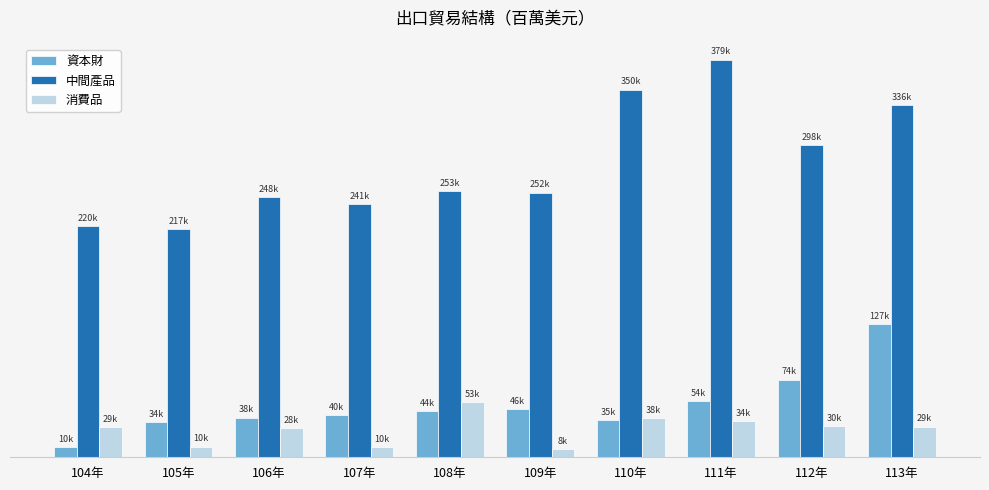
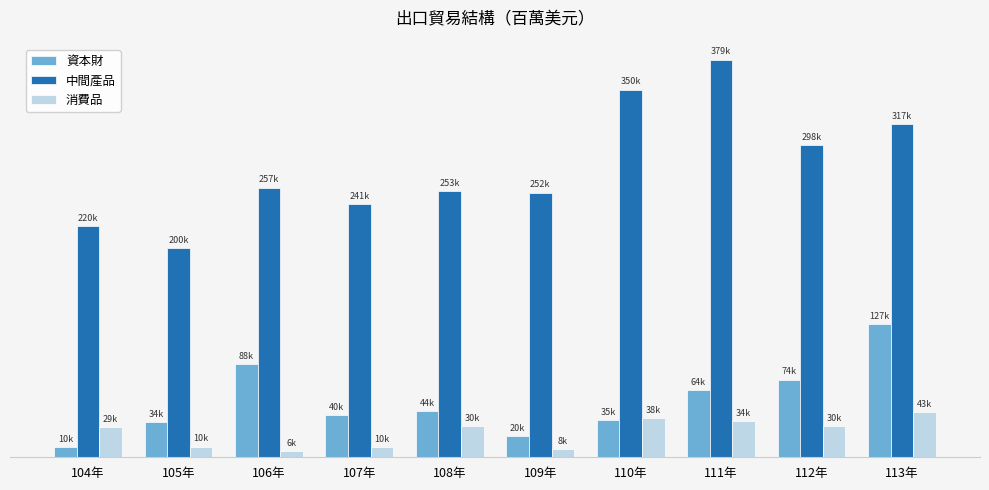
  {
    "資本財": {
      "104年": "10k",
      "105年": "34k",
-     "106年": "38k",
+     "106年": "88k",
      "107年": "40k",
      "108年": "44k",
-     "109年": "46k",
+     "109年": "20k",
      "110年": "35k",
-     "111年": "54k",
+     "111年": "64k",
      "112年": "74k",
      "113年": "127k"
    },
    "中間產品": {
      "104年": "220k",
-     "105年": "217k",
-     "106年": "248k",
+     "105年": "200k",
+     "106年": "257k",
      "107年": "241k",
      "108年": "253k",
      "109年": "252k",
      "110年": "350k",
      "111年": "379k",
      "112年": "298k",
-     "113年": "336k"
+     "113年": "317k"
    },
    "消費品": {
      "104年": "29k",
      "105年": "10k",
-     "106年": "28k",
+     "106年": "6k",
      "107年": "10k",
-     "108年": "53k",
+     "108年": "30k",
      "109年": "8k",
      "110年": "38k",
      "111年": "34k",
      "112年": "30k",
-     "113年": "29k"
+     "113年": "43k"
    }
  }
